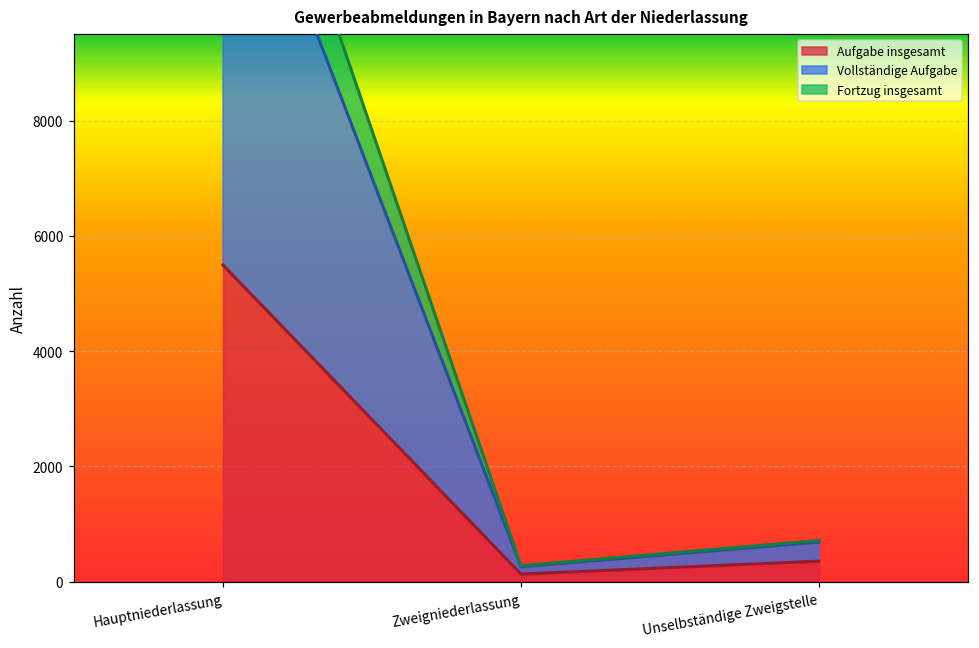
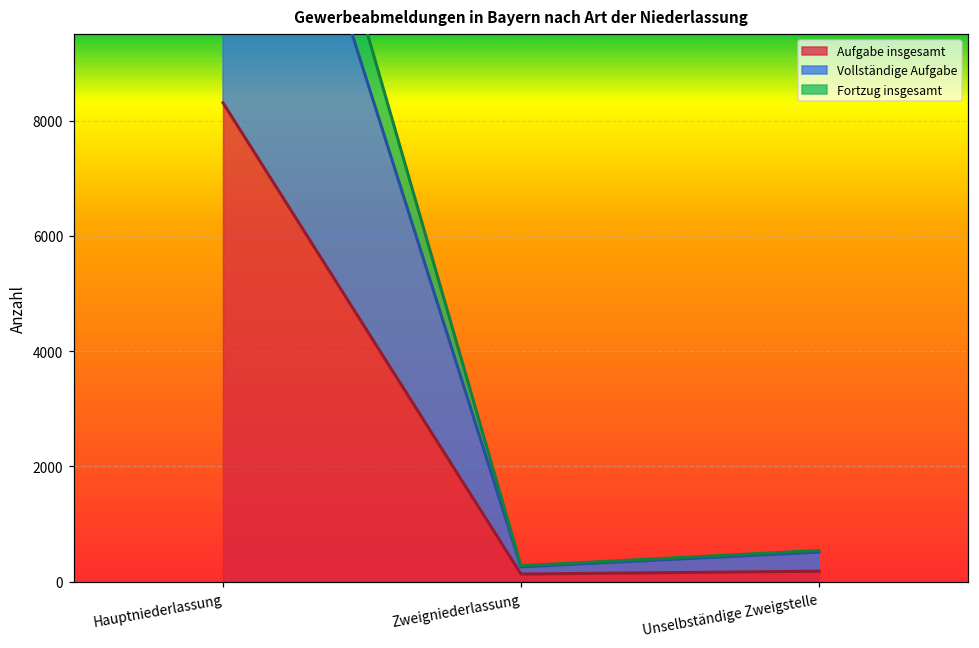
  {
    "Aufgabe insgesamt": {
-     "Hauptniederlassung": 5500,
+     "Hauptniederlassung": 8300,
      "Zweigniederlassung": 100,
-     "Unselbständige Zweigstelle": 400
+     "Unselbständige Zweigstelle": 200
    }
  }
